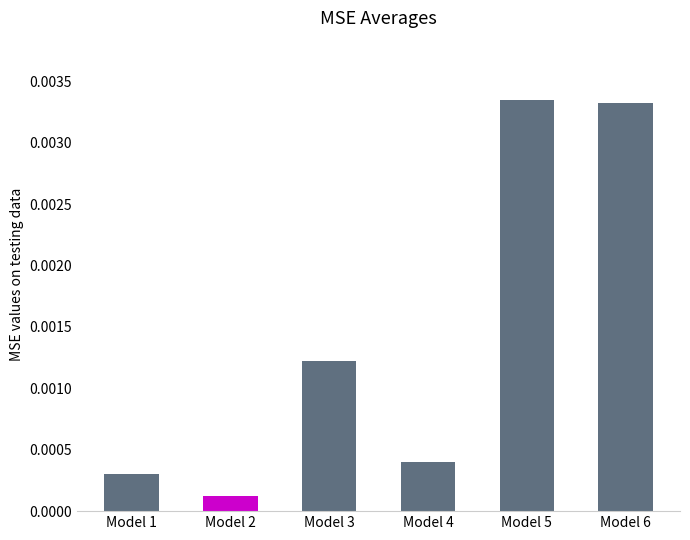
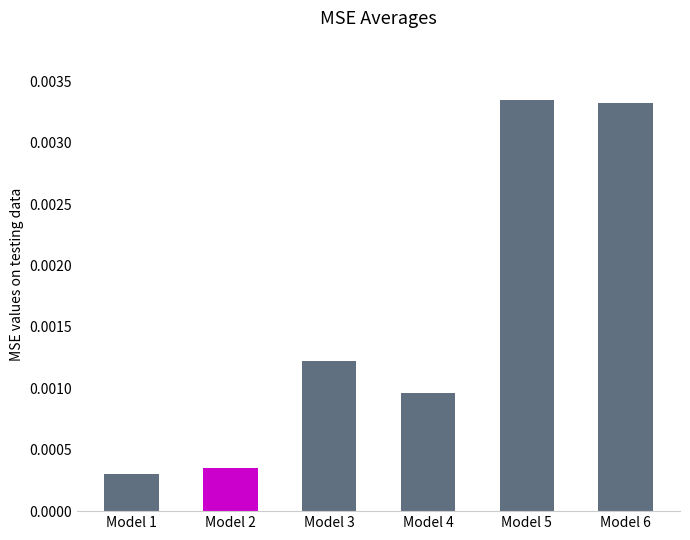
  {
    "Model 1": 0.00030,
-   "Model 2": 0.00012,
+   "Model 2": 0.00035,
    "Model 3": 0.00122,
-   "Model 4": 0.00040,
+   "Model 4": 0.00096,
    "Model 5": 0.00335,
    "Model 6": 0.00332
  }
